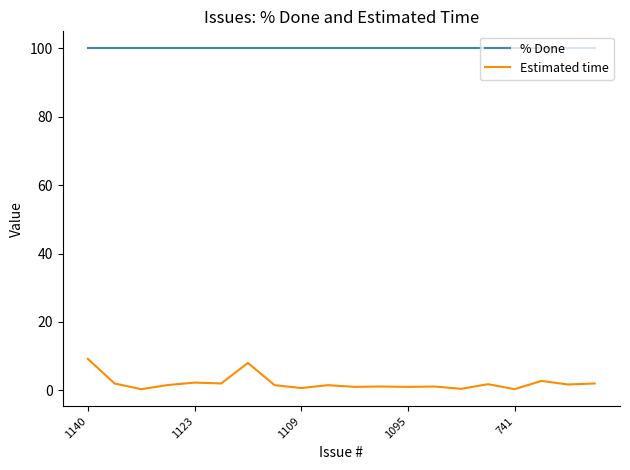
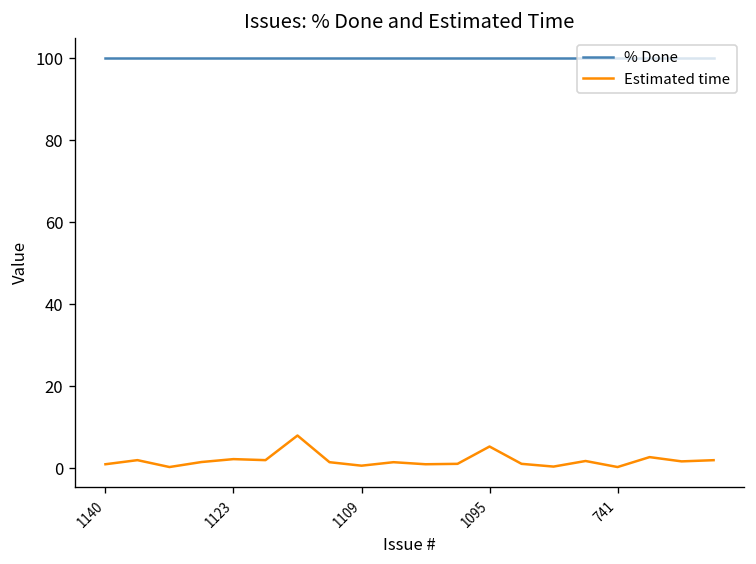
  {
    "% Done": {
      "1140": 100,
      "1123": 100,
      "1109": 100,
      "1095": 100
    },
    "Estimated time": {
-     "1140": 9,
+     "1140": 1,
      "1123": 2,
      "1109": 1,
-     "1095": 1,
+     "1095": 5,
      "741": 0
    }
  }
